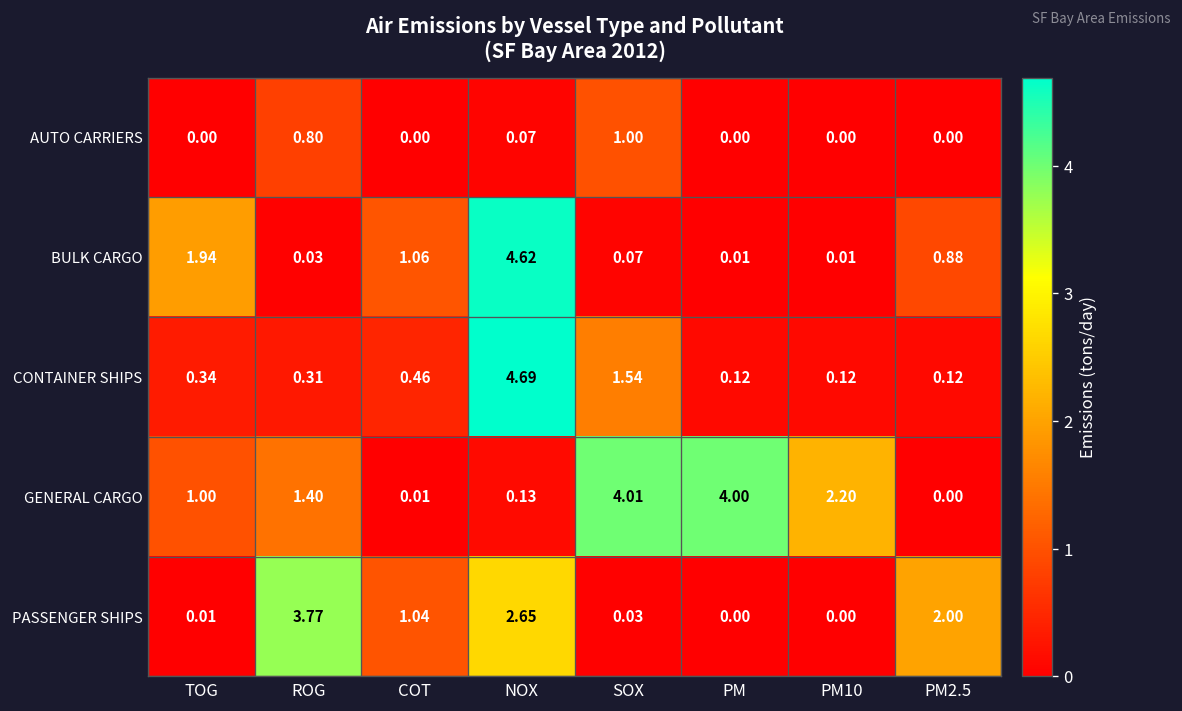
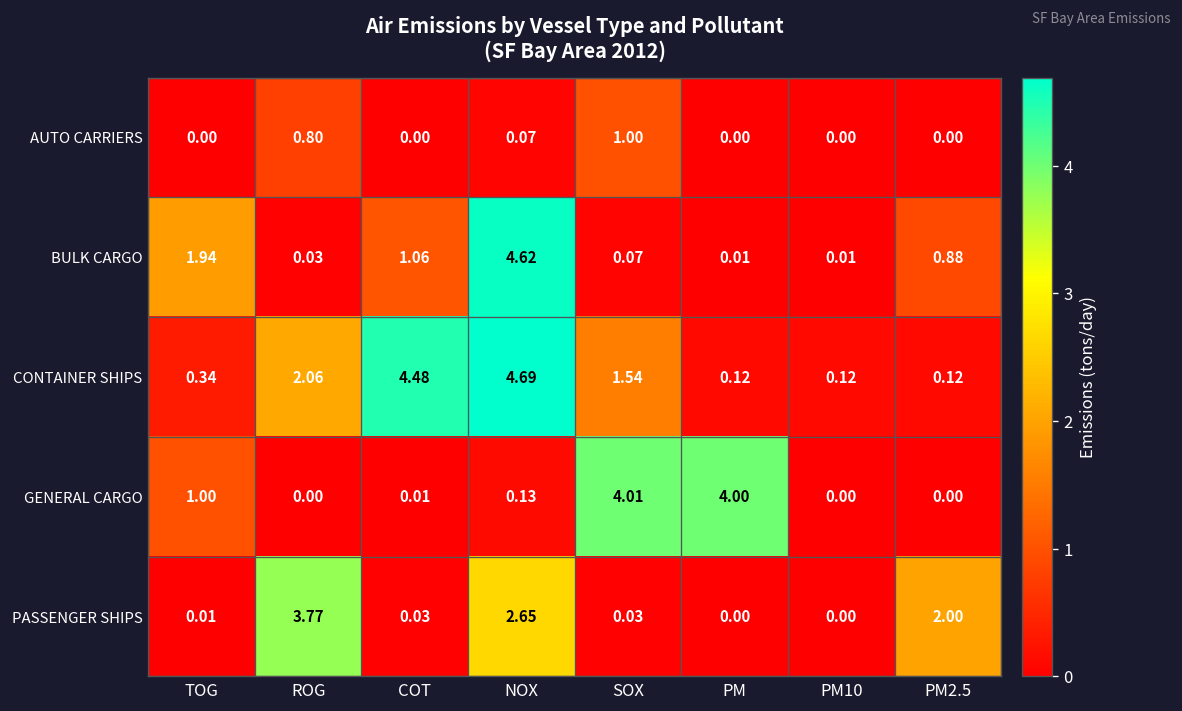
  {
    "AUTO CARRIERS": {
      "TOG": 0.00,
      "ROG": 0.80,
      "COT": 0.00,
      "NOX": 0.07,
      "SOX": 1.00,
      "PM": 0.00,
      "PM10": 0.00,
      "PM2.5": 0.00
    },
    "BULK CARGO": {
      "TOG": 1.94,
      "ROG": 0.03,
      "COT": 1.06,
      "NOX": 4.62,
      "SOX": 0.07,
      "PM": 0.01,
      "PM10": 0.01,
      "PM2.5": 0.88
    },
    "CONTAINER SHIPS": {
      "TOG": 0.34,
-     "ROG": 0.31,
-     "COT": 0.46,
+     "ROG": 2.06,
+     "COT": 4.48,
      "NOX": 4.69,
      "SOX": 1.54,
      "PM": 0.12,
      "PM10": 0.12,
      "PM2.5": 0.12
    },
    "GENERAL CARGO": {
      "TOG": 1.00,
-     "ROG": 1.40,
+     "ROG": 0.00,
      "COT": 0.01,
      "NOX": 0.13,
      "SOX": 4.01,
      "PM": 4.00,
-     "PM10": 2.20,
+     "PM10": 0.00,
      "PM2.5": 0.00
    },
    "PASSENGER SHIPS": {
      "TOG": 0.01,
      "ROG": 3.77,
-     "COT": 1.04,
+     "COT": 0.03,
      "NOX": 2.65,
      "SOX": 0.03,
      "PM": 0.00,
      "PM10": 0.00,
      "PM2.5": 2.00
    }
  }
